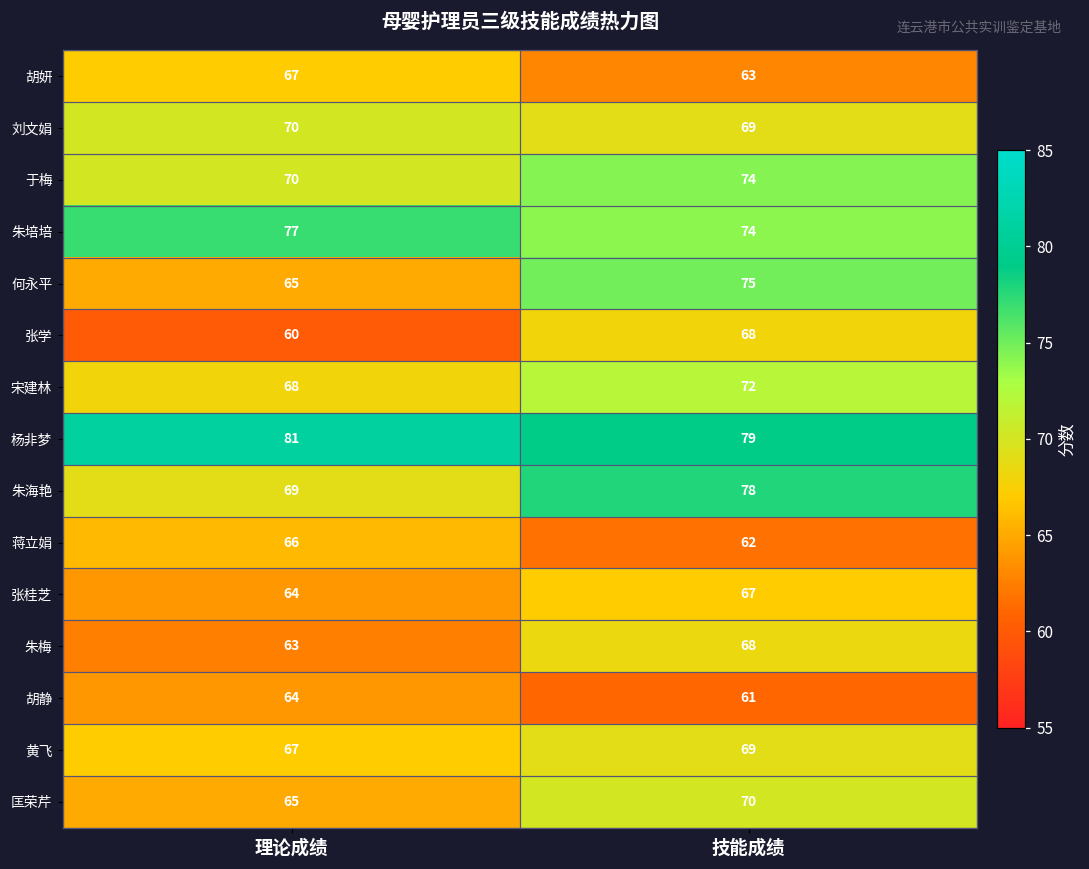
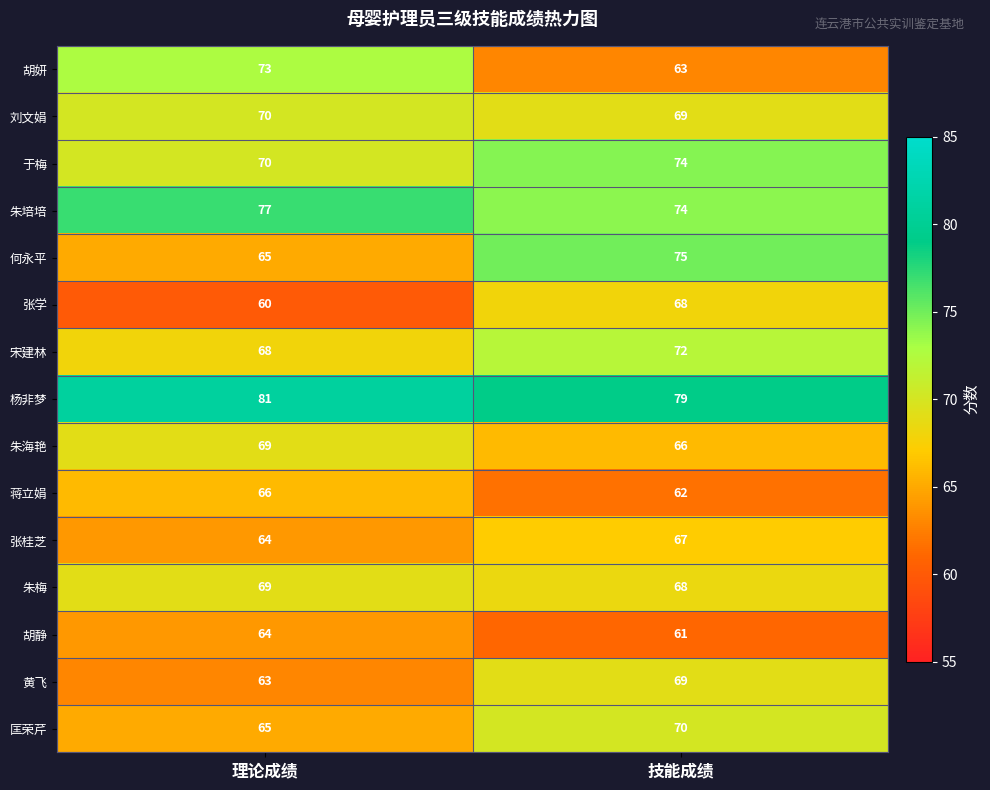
  {
    "胡妍": {
-     "理论成绩": 67,
+     "理论成绩": 73,
      "技能成绩": 63
    },
    "刘文娟": {
      "理论成绩": 70,
      "技能成绩": 69
    },
    "于梅": {
      "理论成绩": 70,
      "技能成绩": 74
    },
    "朱培培": {
      "理论成绩": 77,
      "技能成绩": 74
    },
    "何永平": {
      "理论成绩": 65,
      "技能成绩": 75
    },
    "张学": {
      "理论成绩": 60,
      "技能成绩": 68
    },
    "宋建林": {
      "理论成绩": 68,
      "技能成绩": 72
    },
    "杨非梦": {
      "理论成绩": 81,
      "技能成绩": 79
    },
    "朱海艳": {
      "理论成绩": 69,
-     "技能成绩": 78
+     "技能成绩": 66
    },
    "蒋立娟": {
      "理论成绩": 66,
      "技能成绩": 62
    },
    "张桂芝": {
      "理论成绩": 64,
      "技能成绩": 67
    },
    "朱梅": {
-     "理论成绩": 63,
+     "理论成绩": 69,
      "技能成绩": 68
    },
    "胡静": {
      "理论成绩": 64,
      "技能成绩": 61
    },
    "黄飞": {
-     "理论成绩": 67,
+     "理论成绩": 63,
      "技能成绩": 69
    },
    "匡荣芹": {
      "理论成绩": 65,
      "技能成绩": 70
    }
  }
